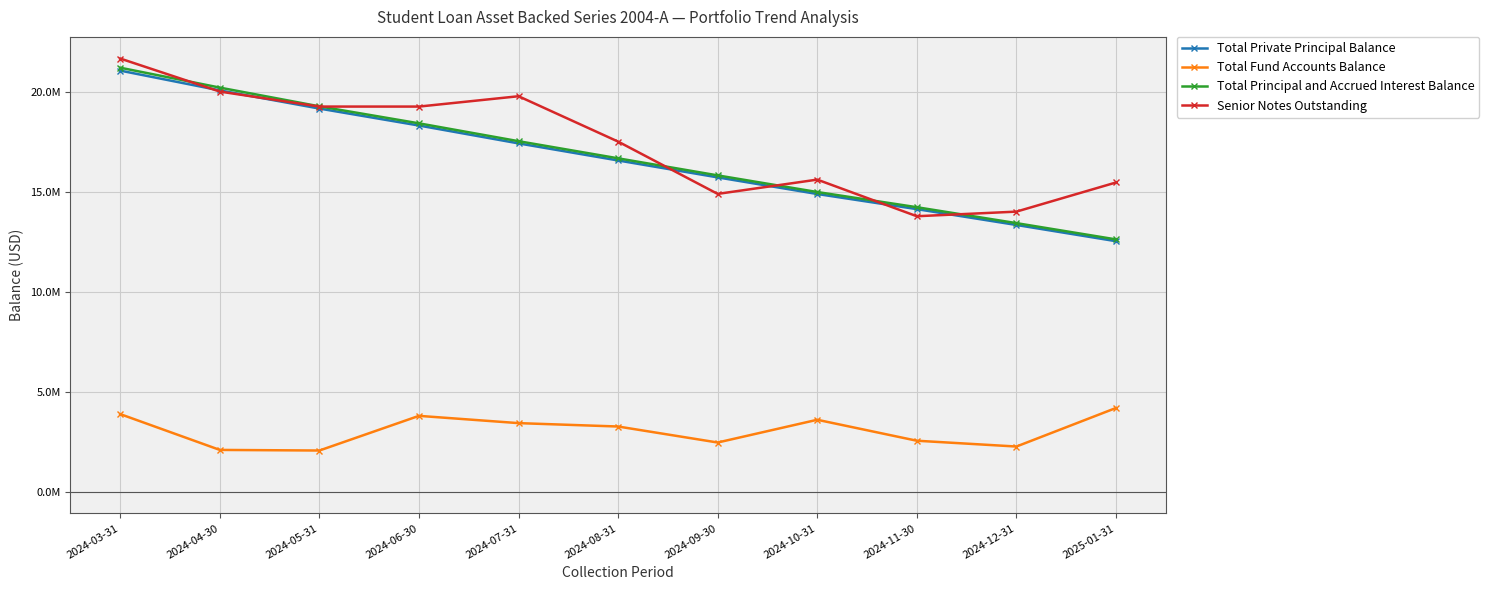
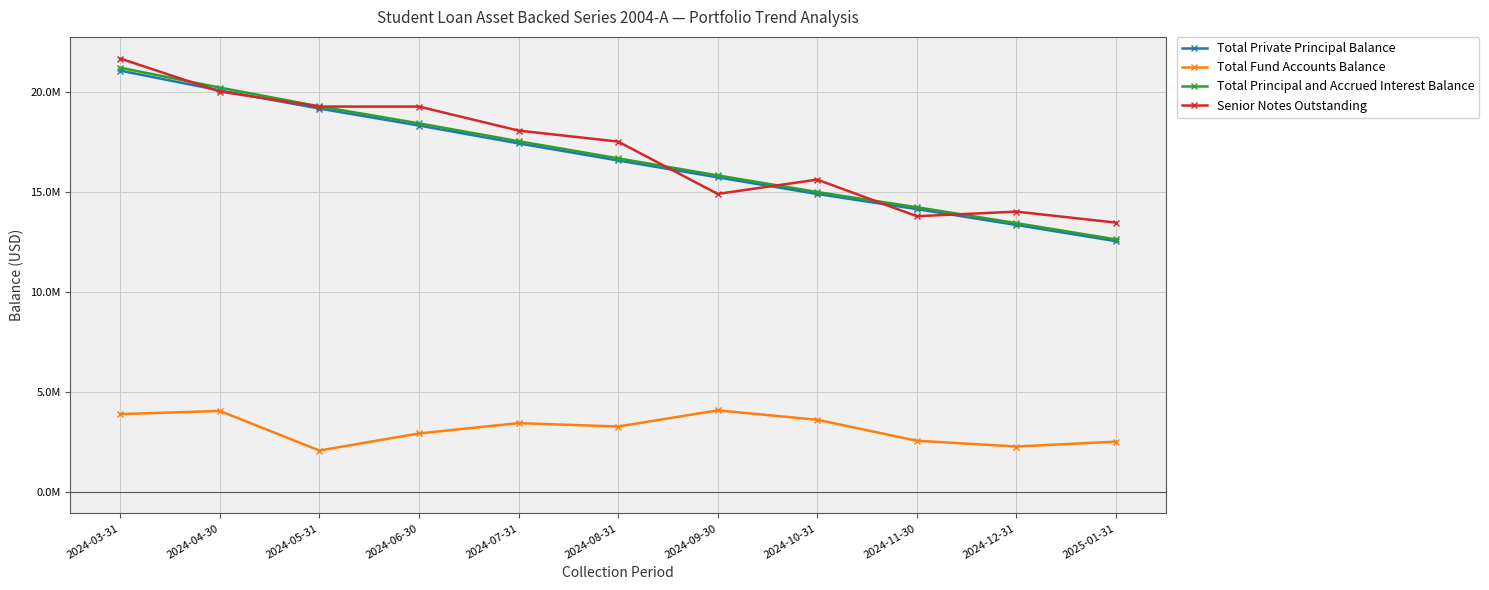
  {
    "Total Private Principal Balance": {
      "2024-03-31": 21000000
    },
    "Total Fund Accounts Balance": {
      "2024-03-31": 3900000,
-     "2024-04-30": 2100000,
+     "2024-04-30": 4000000,
      "2024-05-31": 2100000,
-     "2024-06-30": 3800000,
+     "2024-06-30": 2900000,
      "2024-07-31": 3400000,
      "2024-08-31": 3300000,
-     "2024-09-30": 2500000,
+     "2024-09-30": 4100000,
      "2024-10-31": 3600000,
      "2024-11-30": 2600000,
      "2024-12-31": 2300000,
-     "2025-01-31": 4200000
+     "2025-01-31": 2500000
    },
    "Total Principal and Accrued Interest Balance": {
      "2024-03-31": 21200000,
      "2024-04-30": 20200000
    },
    "Senior Notes Outstanding": {
      "2024-03-31": 21700000,
      "2024-06-30": 19300000,
-     "2024-07-31": 19800000,
+     "2024-07-31": 18100000,
      "2024-08-31": 17500000,
      "2024-09-30": 14900000,
      "2024-10-31": 15600000,
      "2024-11-30": 13800000,
      "2024-12-31": 14000000,
-     "2025-01-31": 15500000
+     "2025-01-31": 13500000
    }
  }
